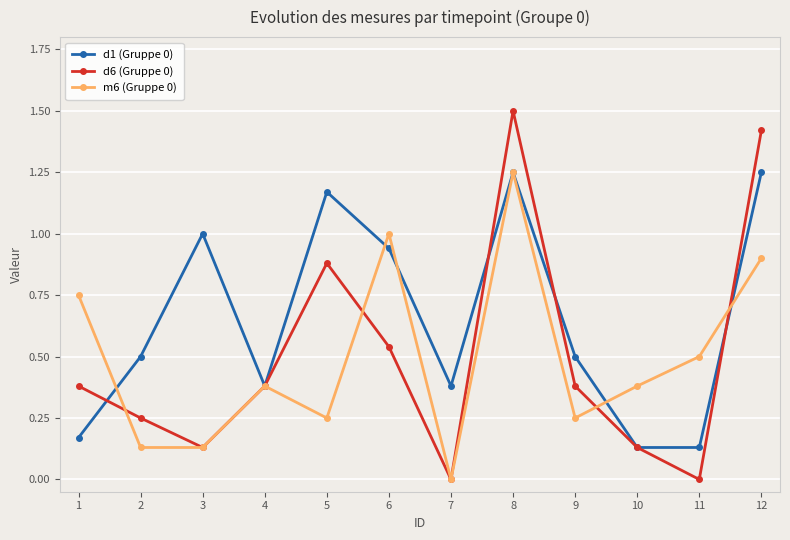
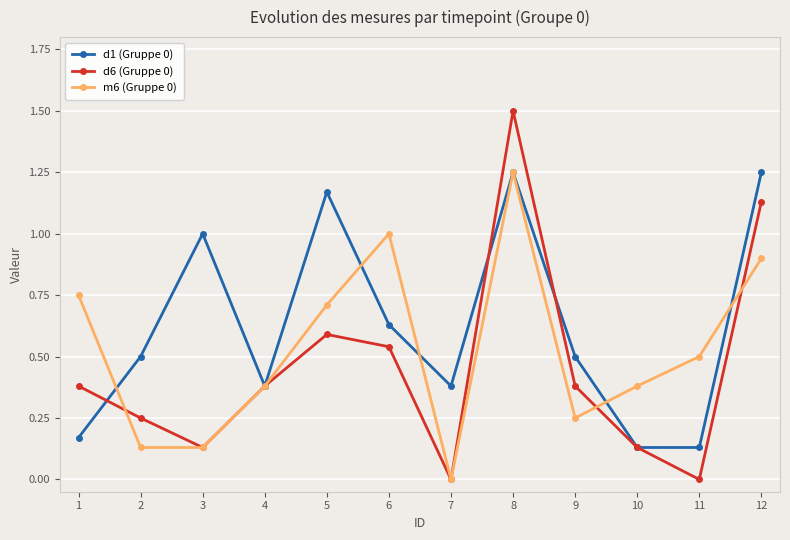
  {
    "d1 (Gruppe 0)": {
      "1": 0.17,
      "2": 0.50,
      "3": 1.00,
      "5": 1.17,
-     "6": 0.94,
+     "6": 0.63,
      "7": 0.38,
      "9": 0.50,
      "11": 0.13,
      "12": 1.25
    },
    "d6 (Gruppe 0)": {
      "1": 0.38,
      "2": 0.25,
-     "5": 0.88,
+     "5": 0.59,
      "6": 0.54,
      "8": 1.50,
      "9": 0.38,
      "11": 0.00,
-     "12": 1.42
+     "12": 1.13
    },
    "m6 (Gruppe 0)": {
      "1": 0.75,
      "2": 0.13,
-     "5": 0.25,
+     "5": 0.71,
      "6": 1.00,
      "9": 0.25,
      "10": 0.38,
      "11": 0.50,
      "12": 0.90
    }
  }
